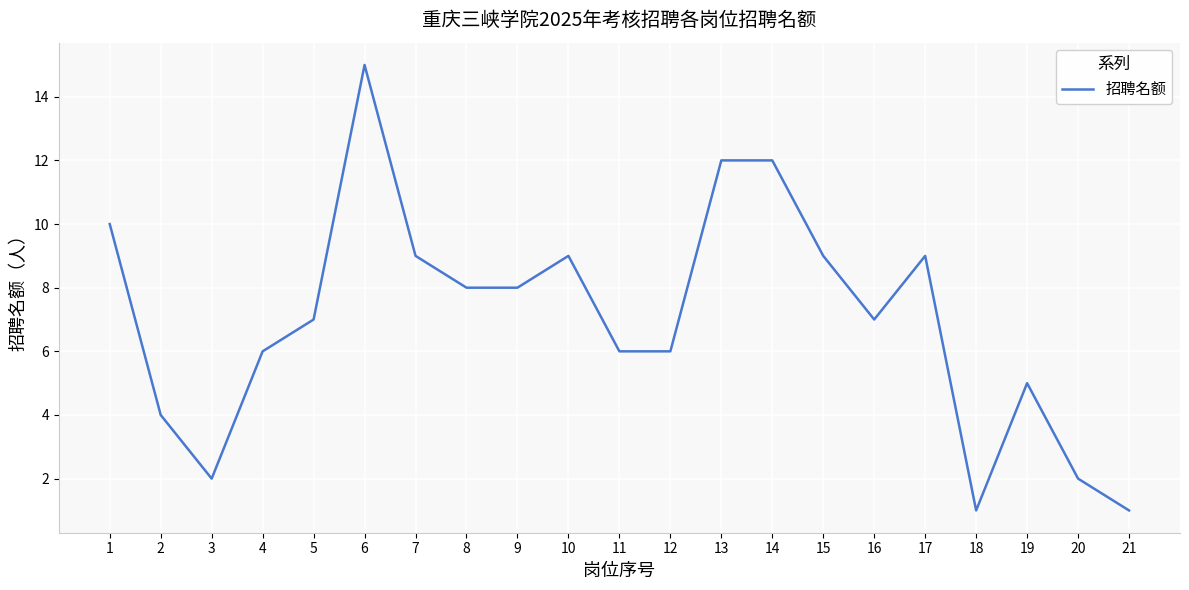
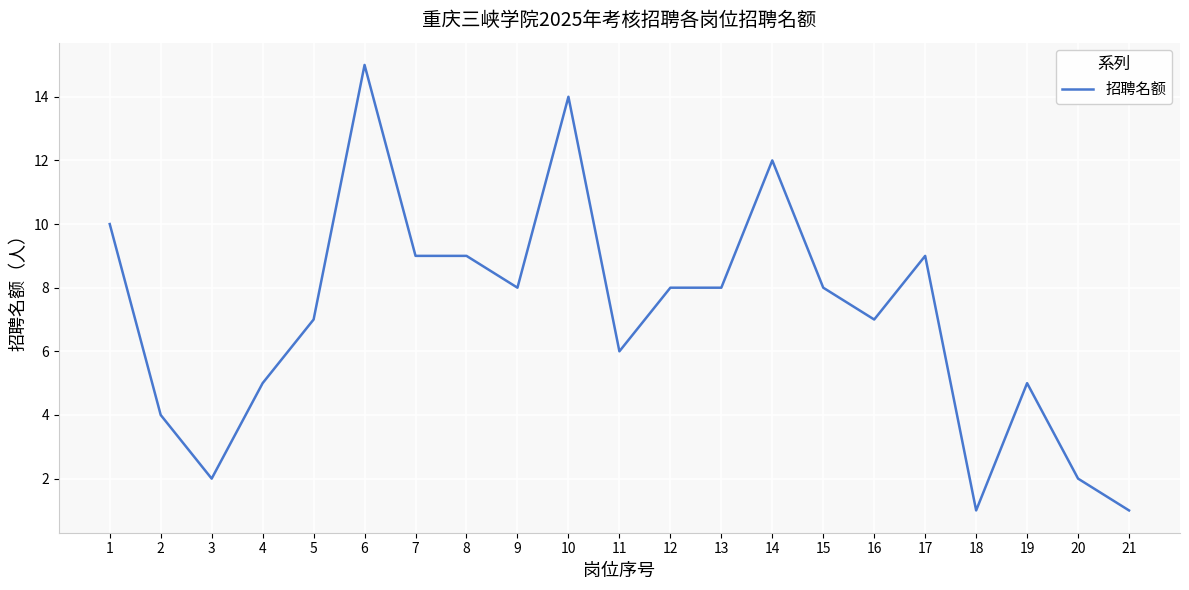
  {
    "1": 10,
    "2": 4,
    "3": 2,
-   "4": 6,
+   "4": 5,
    "5": 7,
    "6": 15,
    "7": 9,
-   "8": 8,
+   "8": 9,
    "9": 8,
-   "10": 9,
+   "10": 14,
    "11": 6,
-   "12": 6,
-   "13": 12,
+   "12": 8,
+   "13": 8,
    "14": 12,
-   "15": 9,
+   "15": 8,
    "16": 7,
    "17": 9,
    "18": 1,
    "19": 5,
    "20": 2,
    "21": 1
  }
